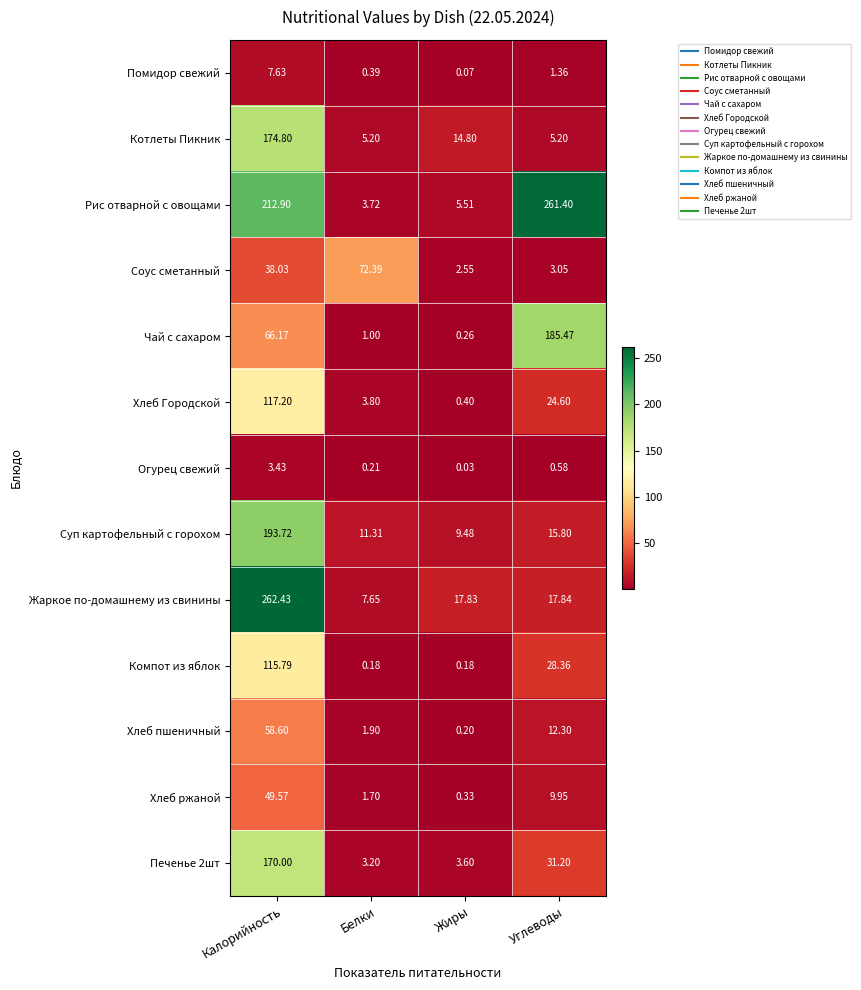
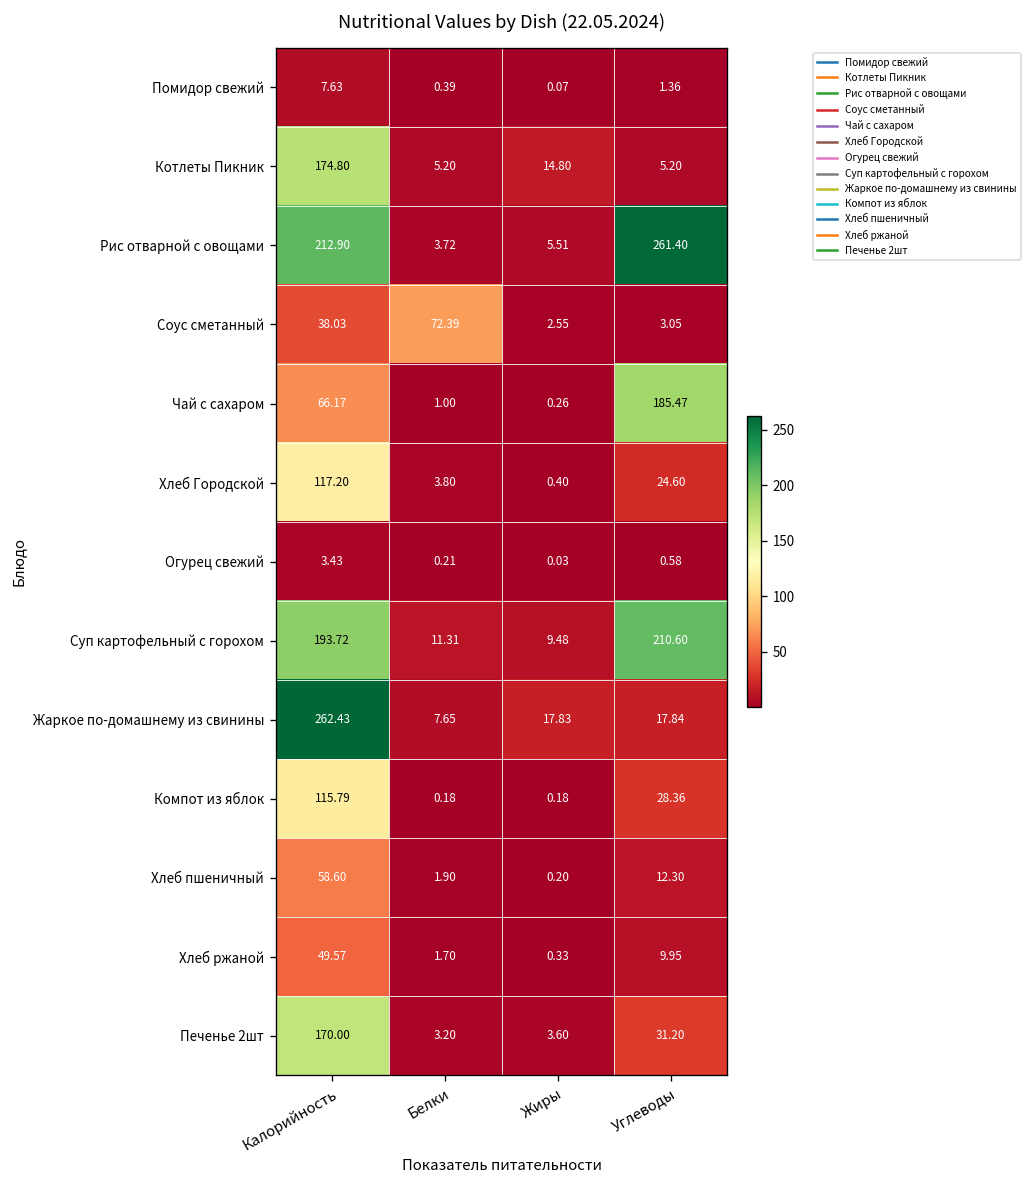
  {
    "Помидор свежий": {
      "Калорийность": 7.63,
      "Белки": 0.39,
      "Жиры": 0.07,
      "Углеводы": 1.36
    },
    "Котлеты Пикник": {
      "Калорийность": 174.80,
      "Белки": 5.20,
      "Жиры": 14.80,
      "Углеводы": 5.20
    },
    "Рис отварной с овощами": {
      "Калорийность": 212.90,
      "Белки": 3.72,
      "Жиры": 5.51,
      "Углеводы": 261.40
    },
    "Соус сметанный": {
      "Калорийность": 38.03,
      "Белки": 72.39,
      "Жиры": 2.55,
      "Углеводы": 3.05
    },
    "Чай с сахаром": {
      "Калорийность": 66.17,
      "Белки": 1.00,
      "Жиры": 0.26,
      "Углеводы": 185.47
    },
    "Хлеб Городской": {
      "Калорийность": 117.20,
      "Белки": 3.80,
      "Жиры": 0.40,
      "Углеводы": 24.60
    },
    "Огурец свежий": {
      "Калорийность": 3.43,
      "Белки": 0.21,
      "Жиры": 0.03,
      "Углеводы": 0.58
    },
    "Суп картофельный с горохом": {
      "Калорийность": 193.72,
      "Белки": 11.31,
      "Жиры": 9.48,
-     "Углеводы": 15.80
+     "Углеводы": 210.60
    },
    "Жаркое по-домашнему из свинины": {
      "Калорийность": 262.43,
      "Белки": 7.65,
      "Жиры": 17.83,
      "Углеводы": 17.84
    },
    "Компот из яблок": {
      "Калорийность": 115.79,
      "Белки": 0.18,
      "Жиры": 0.18,
      "Углеводы": 28.36
    },
    "Хлеб пшеничный": {
      "Калорийность": 58.60,
      "Белки": 1.90,
      "Жиры": 0.20,
      "Углеводы": 12.30
    },
    "Хлеб ржаной": {
      "Калорийность": 49.57,
      "Белки": 1.70,
      "Жиры": 0.33,
      "Углеводы": 9.95
    },
    "Печенье 2шт": {
      "Калорийность": 170.00,
      "Белки": 3.20,
      "Жиры": 3.60,
      "Углеводы": 31.20
    }
  }
